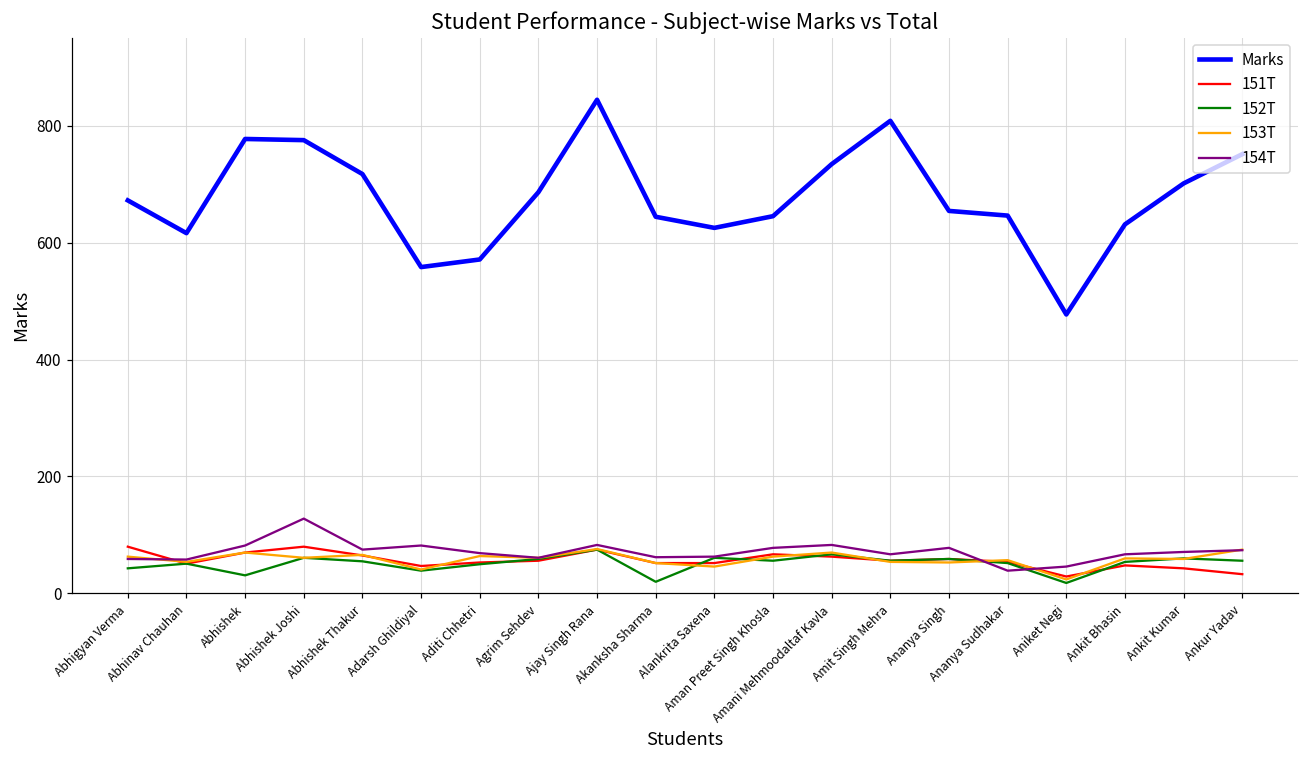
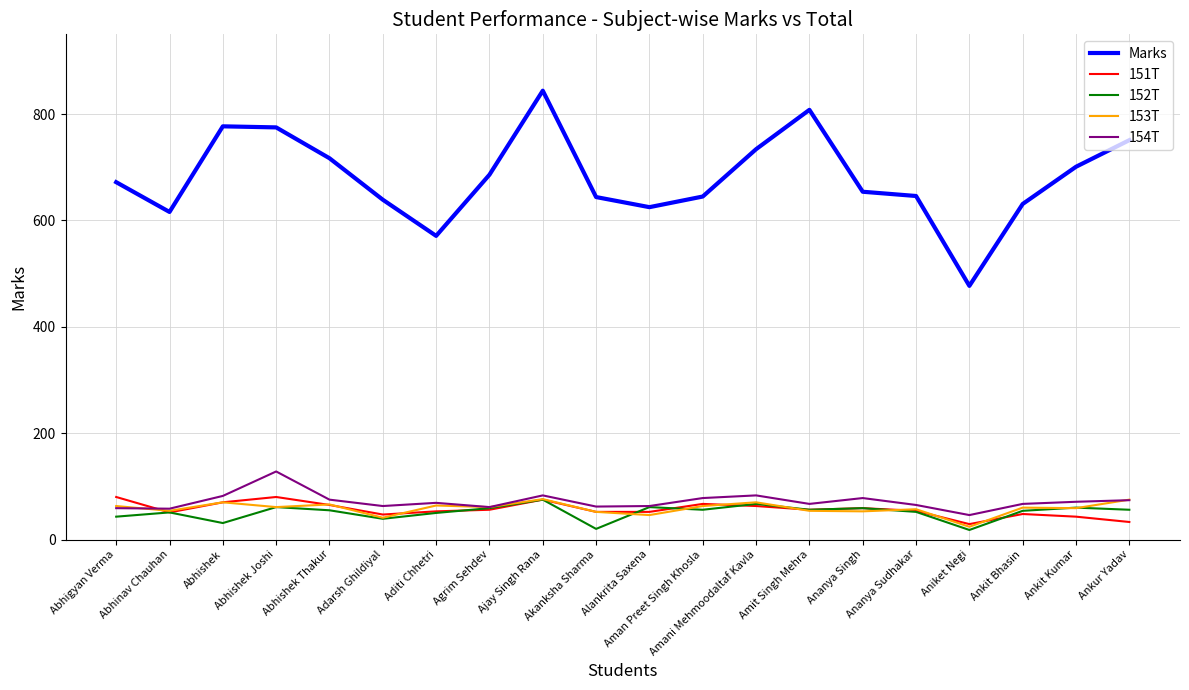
  {
    "Marks": {
      "Abhigyan Verma": 670,
      "Abhinav Chauhan": 620,
      "Abhishek": 780,
      "Abhishek Joshi": 780,
      "Abhishek Thakur": 720,
-     "Adarsh Ghildiyal": 560,
+     "Adarsh Ghildiyal": 640,
      "Aditi Chhetri": 570,
      "Agrim Sehdev": 690,
      "Ajay Singh Rana": 840,
      "Akanksha Sharma": 640,
      "Alankrita Saxena": 630,
      "Aman Preet Singh Khosla": 650,
      "Amani Mehmoodaltaf Kavla": 730,
      "Amit Singh Mehra": 810,
      "Ananya Singh": 650,
      "Ananya Sudhakar": 650,
      "Aniket Negi": 480,
      "Ankit Bhasin": 630,
      "Ankit Kumar": 700
    },
    "151T": {
      "Abhigyan Verma": 80,
      "Abhishek Joshi": 80,
      "Adarsh Ghildiyal": 50,
      "Alankrita Saxena": 50,
      "Aniket Negi": 30,
      "Ankit Bhasin": 50,
      "Ankit Kumar": 40,
      "Ankur Yadav": 30
    },
    "152T": {
      "Abhigyan Verma": 40,
      "Abhishek": 30,
      "Abhishek Thakur": 60,
      "Akanksha Sharma": 20,
      "Aman Preet Singh Khosla": 60,
      "Aniket Negi": 20,
      "Ankit Bhasin": 50,
      "Ankur Yadav": 60
    },
    "153T": {
      "Aditi Chhetri": 60,
      "Alankrita Saxena": 50,
      "Ananya Singh": 50,
      "Aniket Negi": 20,
      "Ankit Bhasin": 60
    },
    "154T": {
      "Abhishek": 80,
      "Abhishek Joshi": 130,
      "Abhishek Thakur": 80,
-     "Adarsh Ghildiyal": 80,
+     "Adarsh Ghildiyal": 60,
      "Aditi Chhetri": 70,
      "Ajay Singh Rana": 80,
      "Akanksha Sharma": 60,
      "Aman Preet Singh Khosla": 80,
      "Amani Mehmoodaltaf Kavla": 80,
      "Amit Singh Mehra": 70,
      "Ananya Singh": 80,
-     "Ananya Sudhakar": 40,
+     "Ananya Sudhakar": 70,
      "Aniket Negi": 50,
      "Ankit Bhasin": 70,
      "Ankit Kumar": 70
    }
  }
